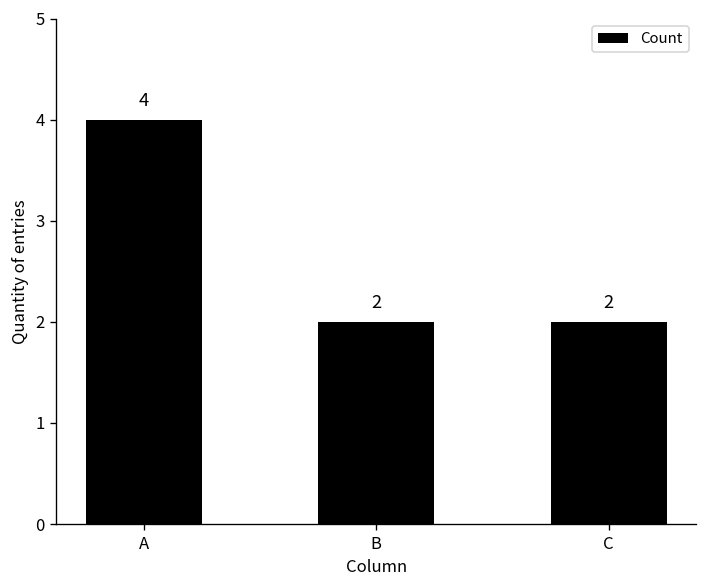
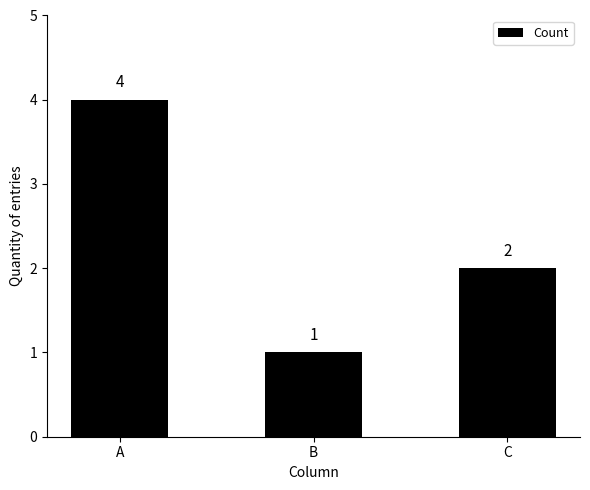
  {
    "A": 4,
-   "B": 2,
+   "B": 1,
    "C": 2
  }
